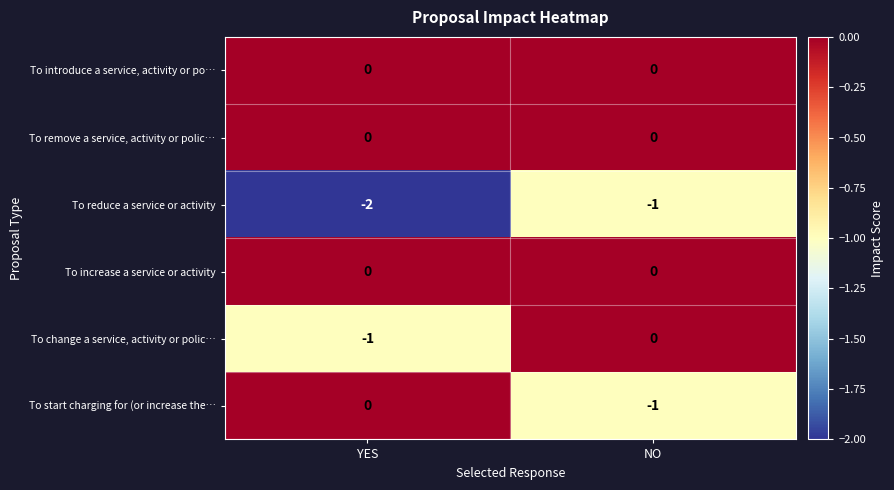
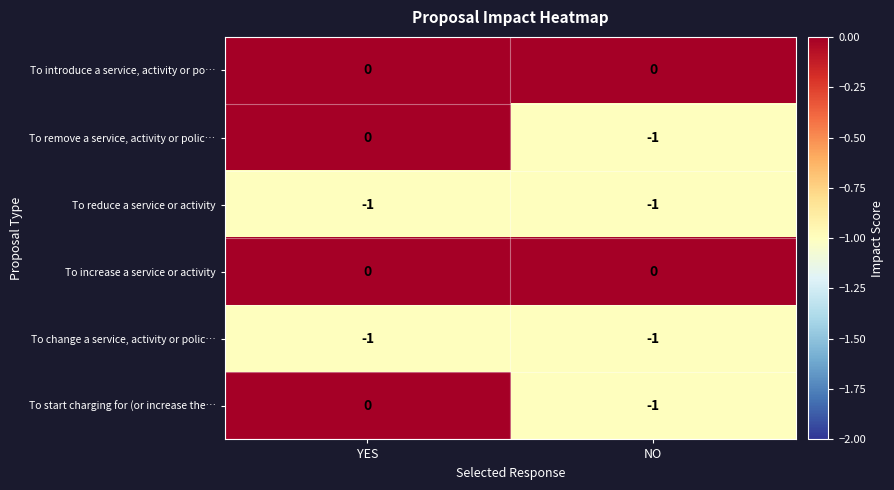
  {
    "To introduce a service, activity or po…": {
      "YES": 0,
      "NO": 0
    },
    "To remove a service, activity or polic…": {
      "YES": 0,
-     "NO": 0
+     "NO": -1
    },
    "To reduce a service or activity": {
-     "YES": -2,
+     "YES": -1,
      "NO": -1
    },
    "To increase a service or activity": {
      "YES": 0,
      "NO": 0
    },
    "To change a service, activity or polic…": {
      "YES": -1,
-     "NO": 0
+     "NO": -1
    },
    "To start charging for (or increase the…": {
      "YES": 0,
      "NO": -1
    }
  }
